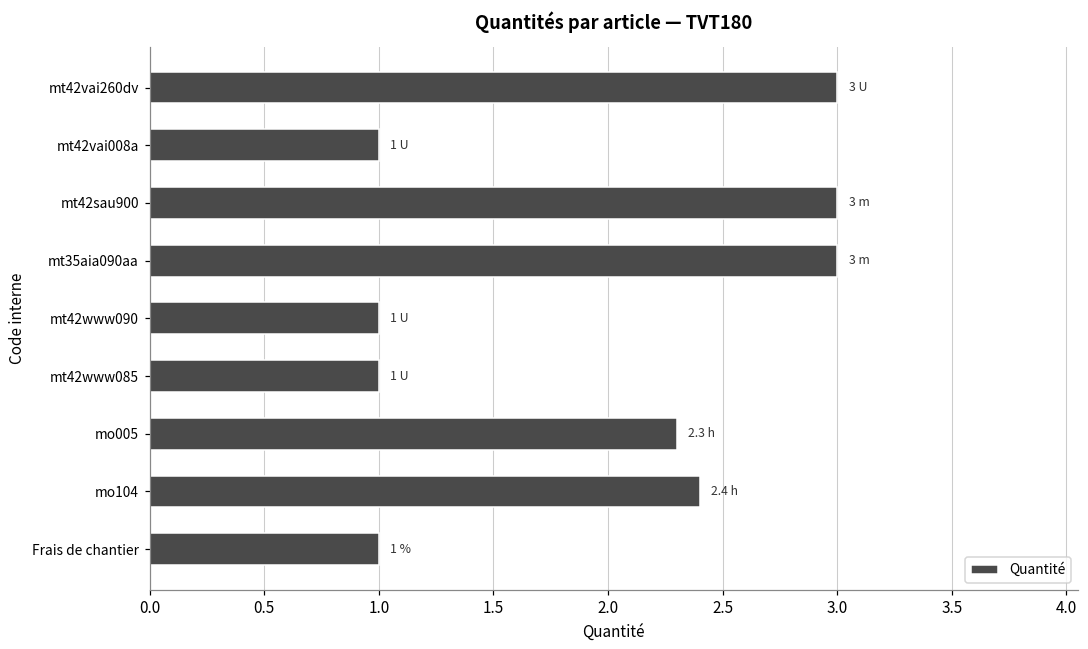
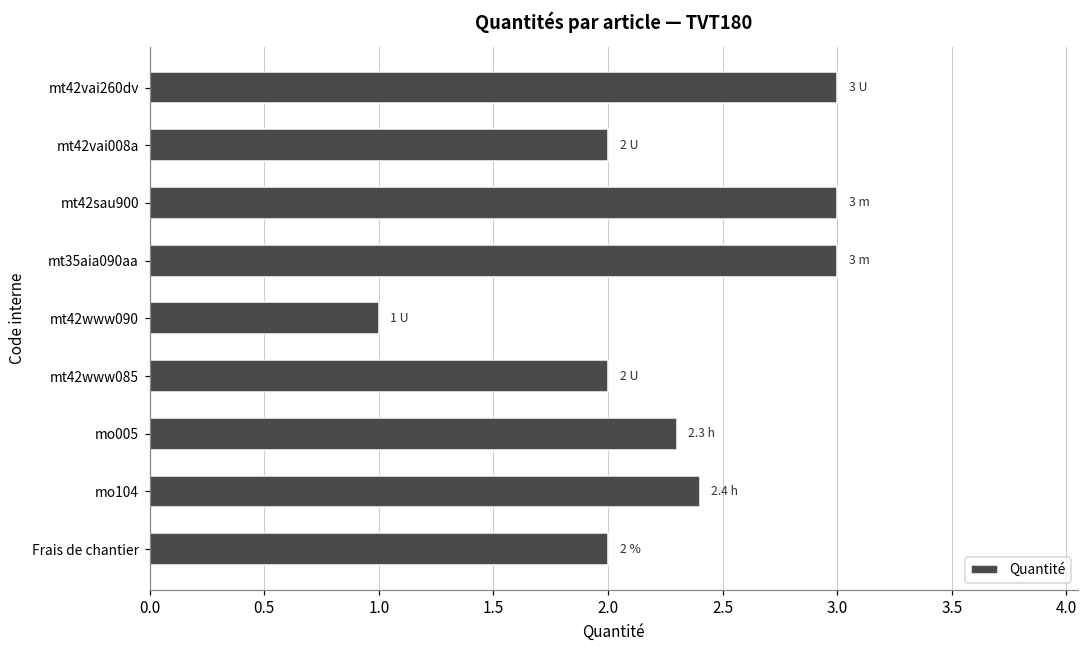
  {
    "mt42vai260dv": "3",
-   "mt42vai008a": "1",
+   "mt42vai008a": "2",
    "mt42sau900": "3",
    "mt35aia090aa": "3",
    "mt42www090": "1",
-   "mt42www085": "1",
+   "mt42www085": "2",
    "mo005": "2.3",
    "mo104": "2.4",
-   "Frais de chantier": "1 %"
+   "Frais de chantier": "2 %"
  }
